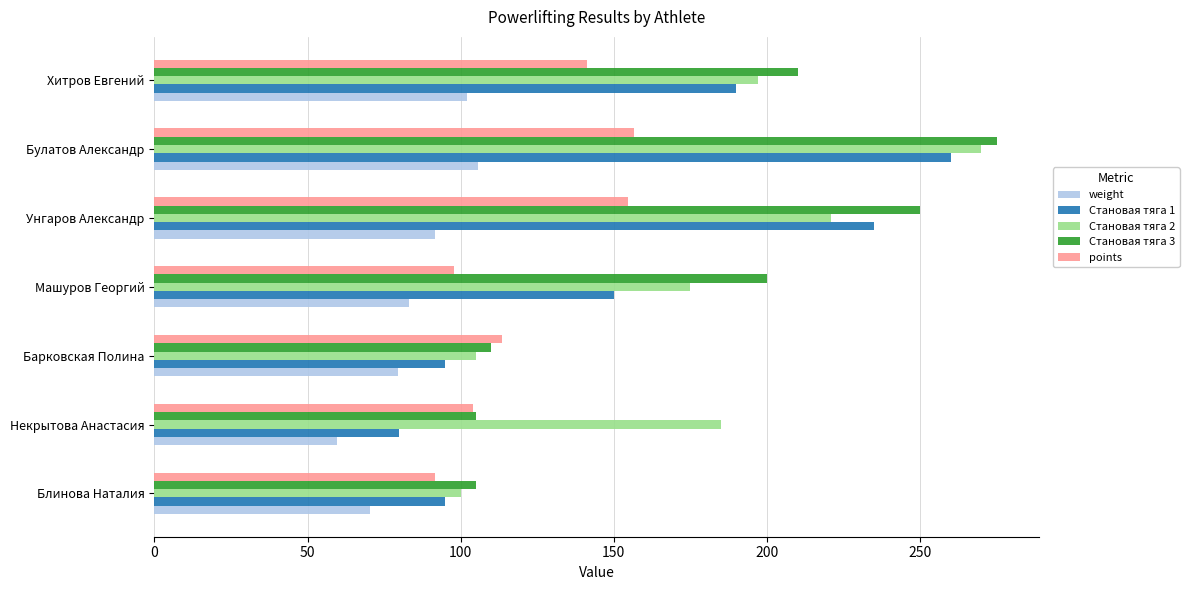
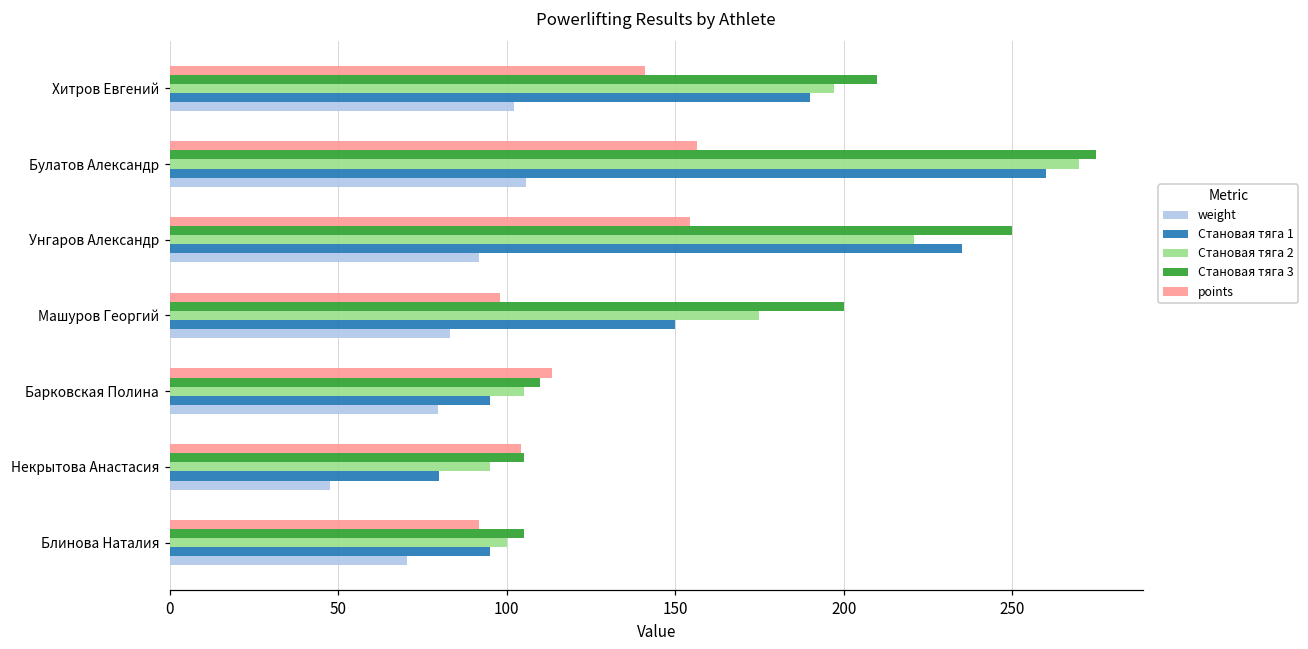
  {
    "weight": {
      "Хитров Евгений": 102,
      "Булатов Александр": 106,
      "Унгаров Александр": 92,
      "Машуров Георгий": 83,
      "Барковская Полина": 80,
-     "Некрытова Анастасия": 60,
+     "Некрытова Анастасия": 47,
      "Блинова Наталия": 70
    },
    "Становая тяга 1": {
      "Хитров Евгений": 190,
      "Булатов Александр": 260,
      "Унгаров Александр": 235,
      "Машуров Георгий": 150,
      "Барковская Полина": 95,
      "Некрытова Анастасия": 80,
      "Блинова Наталия": 95
    },
    "Становая тяга 2": {
      "Хитров Евгений": 197,
      "Булатов Александр": 270,
      "Унгаров Александр": 221,
      "Машуров Георгий": 175,
      "Барковская Полина": 105,
-     "Некрытова Анастасия": 185,
+     "Некрытова Анастасия": 95,
      "Блинова Наталия": 100
    },
    "Становая тяга 3": {
      "Хитров Евгений": 210,
      "Булатов Александр": 275,
      "Унгаров Александр": 250,
      "Машуров Георгий": 200,
      "Барковская Полина": 110,
      "Некрытова Анастасия": 105,
      "Блинова Наталия": 105
    },
    "points": {
      "Хитров Евгений": 141,
      "Булатов Александр": 157,
      "Унгаров Александр": 154,
      "Машуров Георгий": 98,
      "Барковская Полина": 113,
      "Некрытова Анастасия": 104,
      "Блинова Наталия": 92
    }
  }
